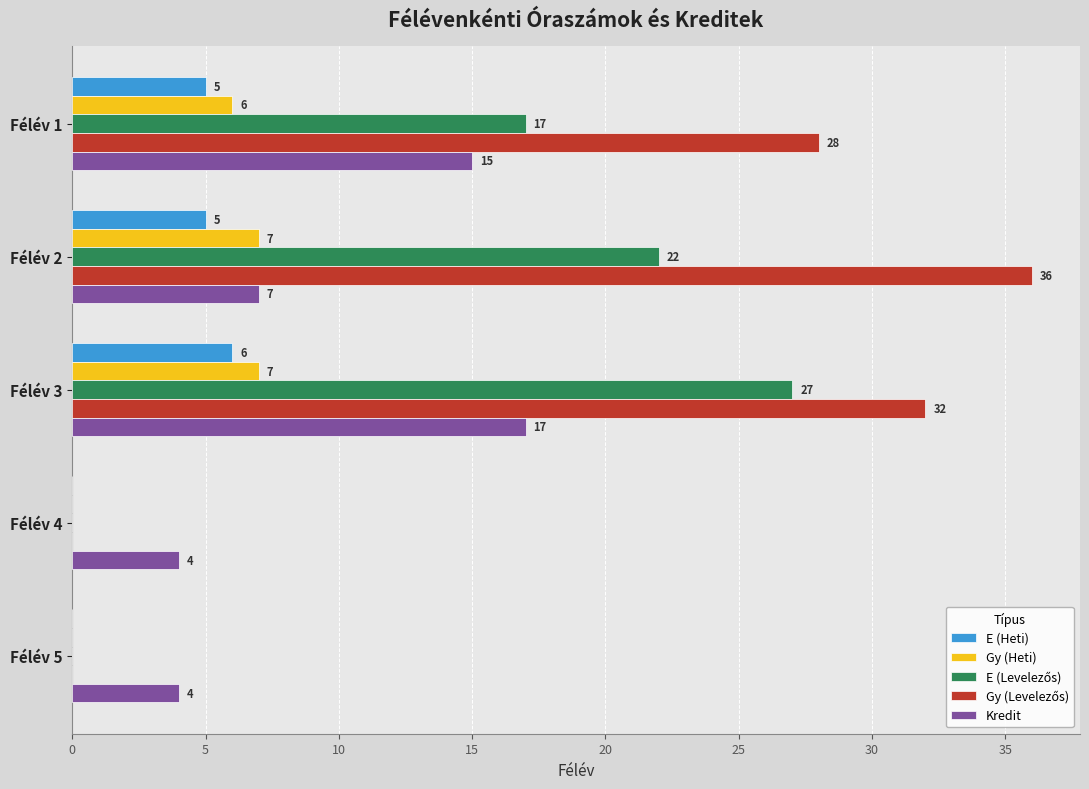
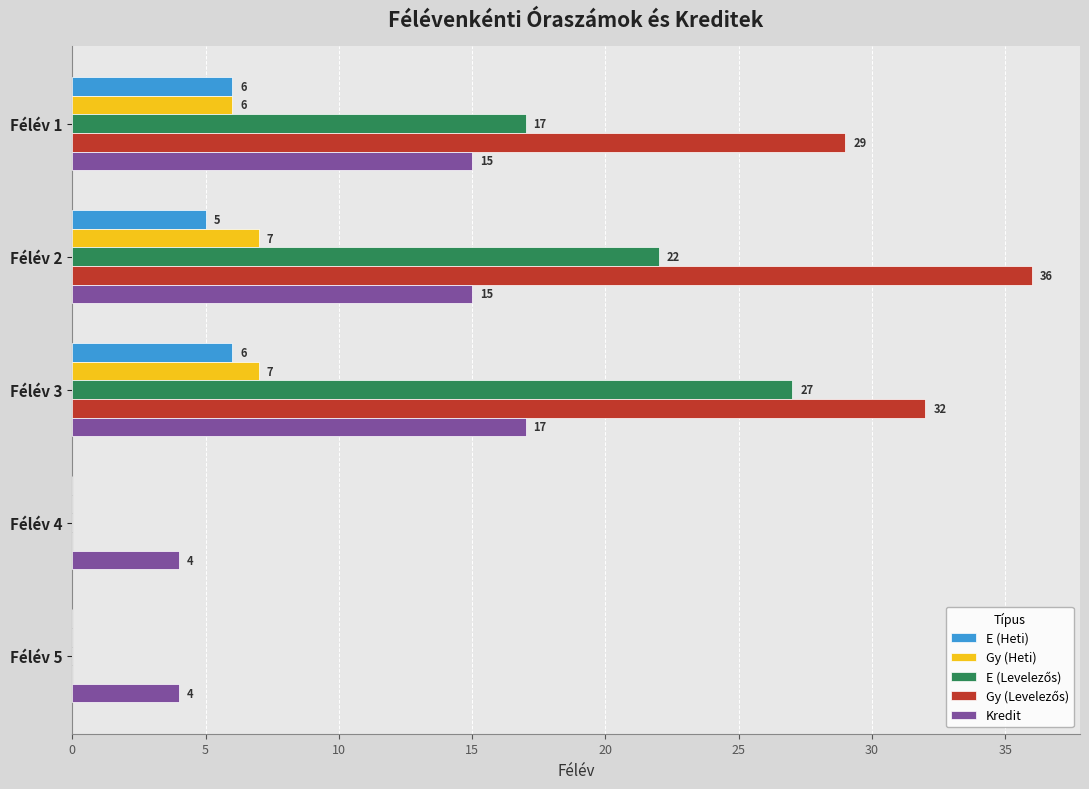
  {
    "E (Heti)": {
-     "Félév 1": 5,
+     "Félév 1": 6,
      "Félév 2": 5,
      "Félév 3": 6
    },
    "Gy (Heti)": {
      "Félév 1": 6,
      "Félév 2": 7,
      "Félév 3": 7
    },
    "E (Levelezős)": {
      "Félév 1": 17,
      "Félév 2": 22,
      "Félév 3": 27
    },
    "Gy (Levelezős)": {
-     "Félév 1": 28,
+     "Félév 1": 29,
      "Félév 2": 36,
      "Félév 3": 32
    },
    "Kredit": {
      "Félév 1": 15,
-     "Félév 2": 7,
+     "Félév 2": 15,
      "Félév 3": 17,
      "Félév 4": 4,
      "Félév 5": 4
    }
  }
